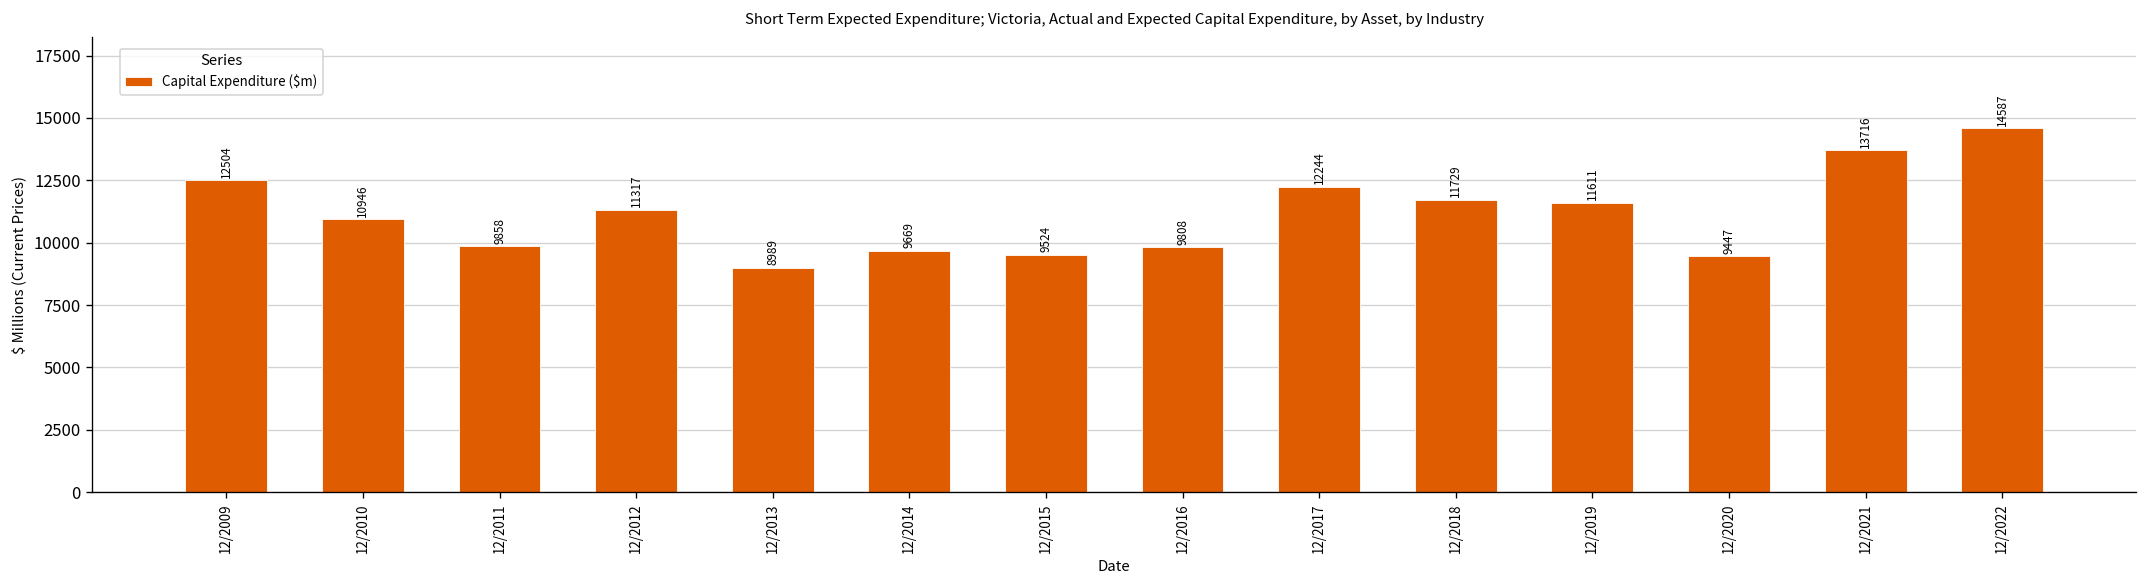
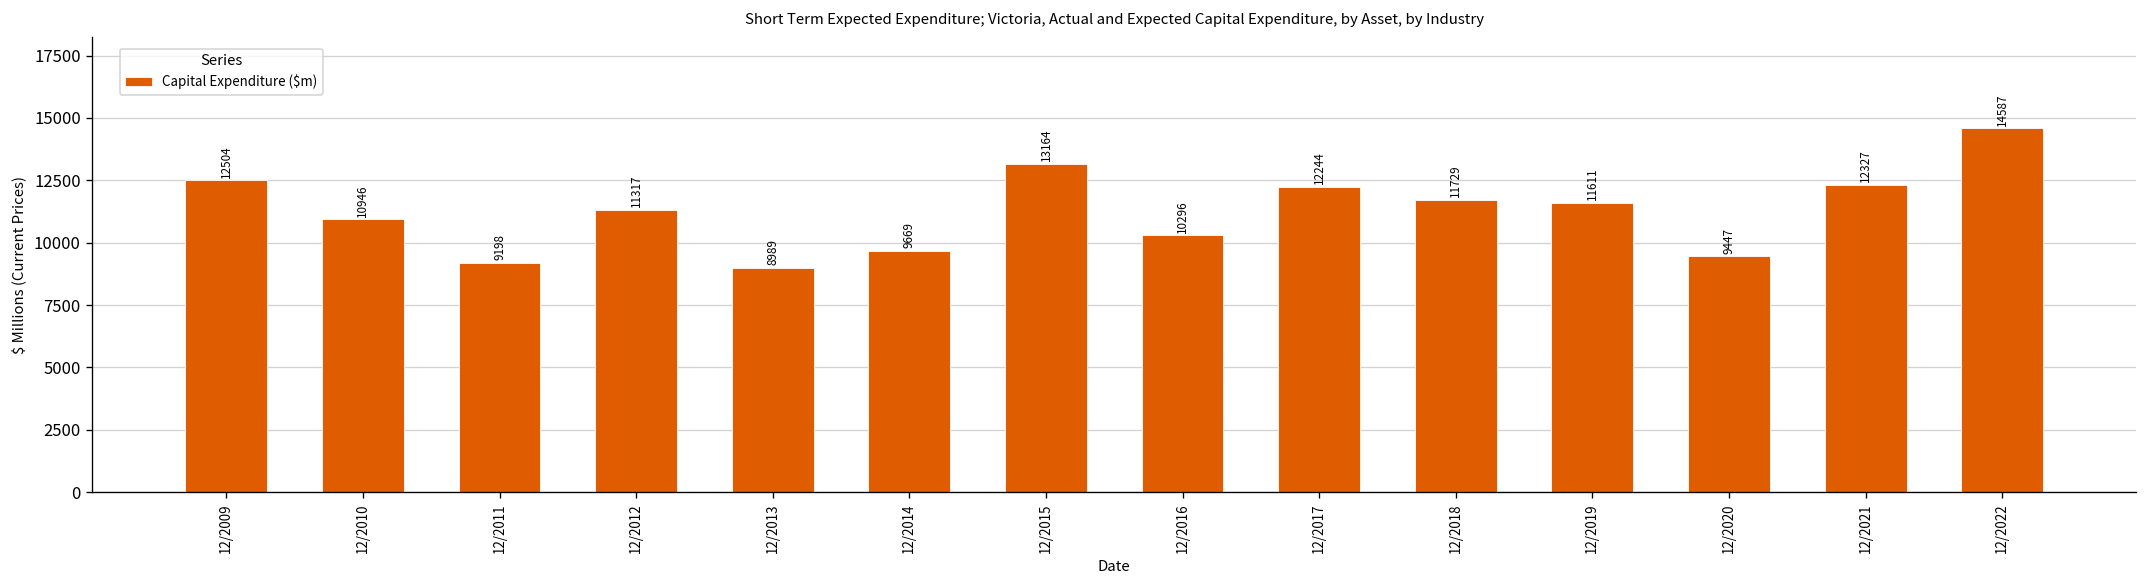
  {
    "12/2009": 12504,
    "12/2010": 10946,
-   "12/2011": 9858,
+   "12/2011": 9198,
    "12/2012": 11317,
    "12/2013": 8989,
    "12/2014": 9669,
-   "12/2015": 9524,
-   "12/2016": 9808,
+   "12/2015": 13164,
+   "12/2016": 10296,
    "12/2017": 12244,
    "12/2018": 11729,
    "12/2019": 11611,
    "12/2020": 9447,
-   "12/2021": 13716,
+   "12/2021": 12327,
    "12/2022": 14587
  }
